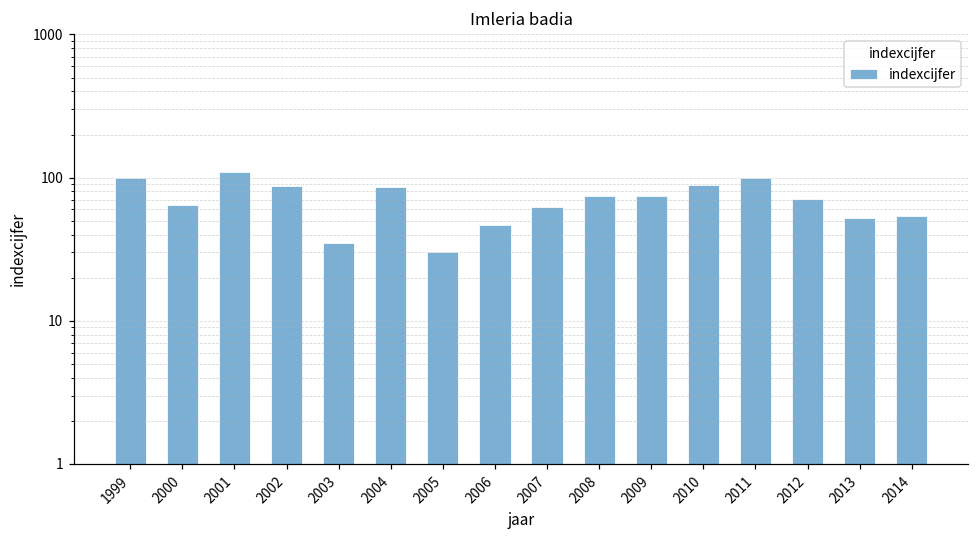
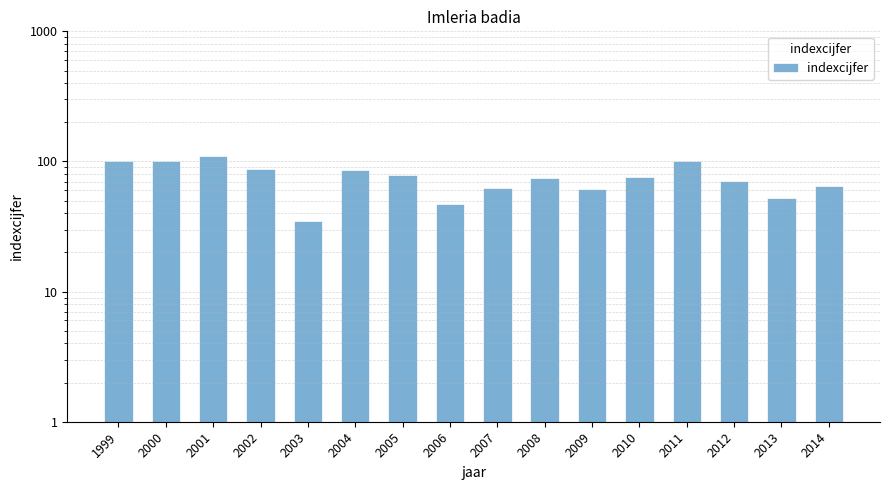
  {
    "1999": 100,
-   "2000": 60,
+   "2000": 100,
    "2001": 110,
    "2002": 90,
    "2003": 35,
    "2004": 90,
-   "2005": 30,
+   "2005": 80,
    "2006": 47,
    "2007": 60,
    "2008": 70,
-   "2009": 70,
-   "2010": 90,
+   "2009": 60,
+   "2010": 80,
    "2011": 100,
    "2012": 70,
    "2013": 52,
-   "2014": 54
+   "2014": 70
  }
